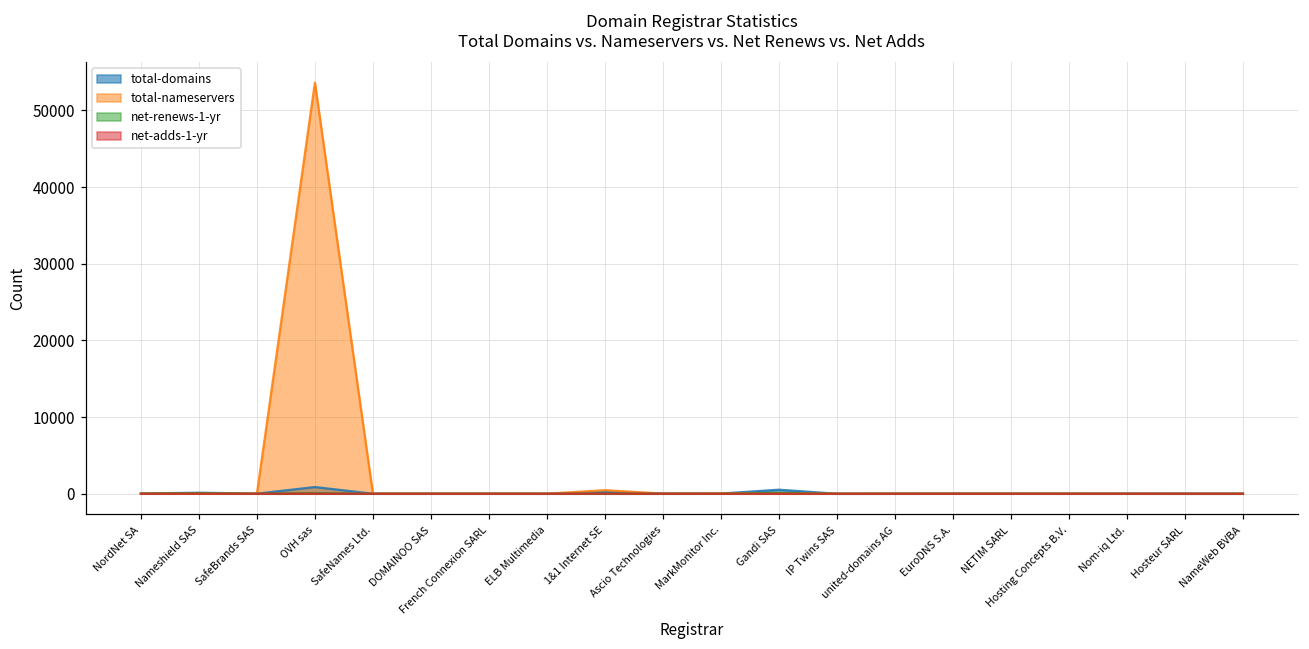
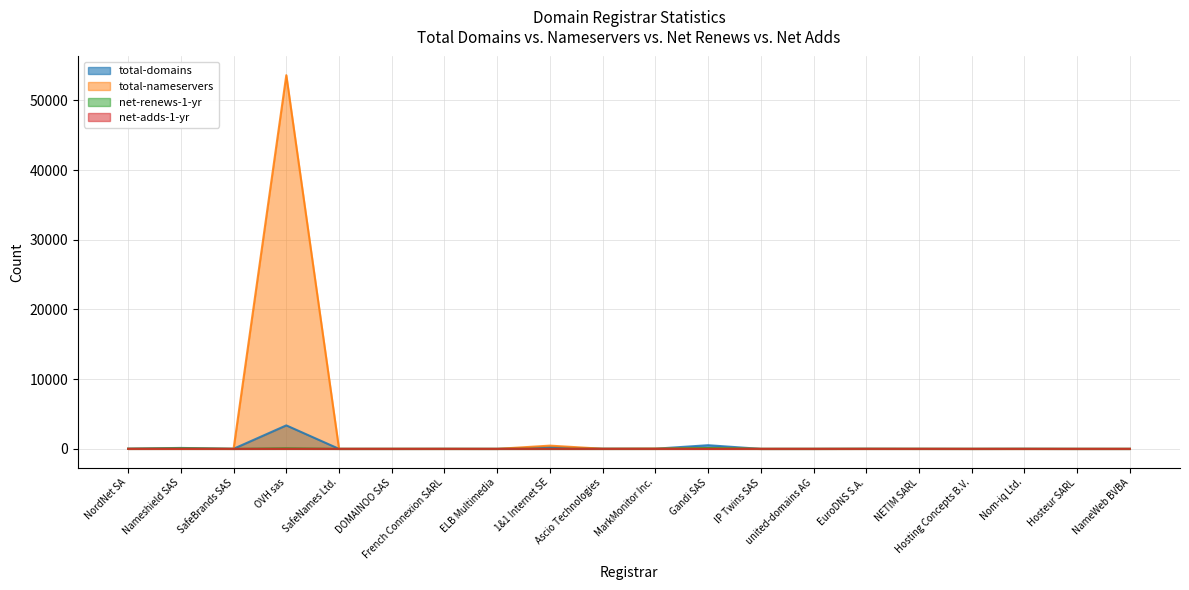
  {
    "total-domains": {
-     "OVH sas": 1000,
+     "OVH sas": 3000,
      "Gandi SAS": 1000
    },
    "total-nameservers": {
      "OVH sas": 54000
    }
  }
